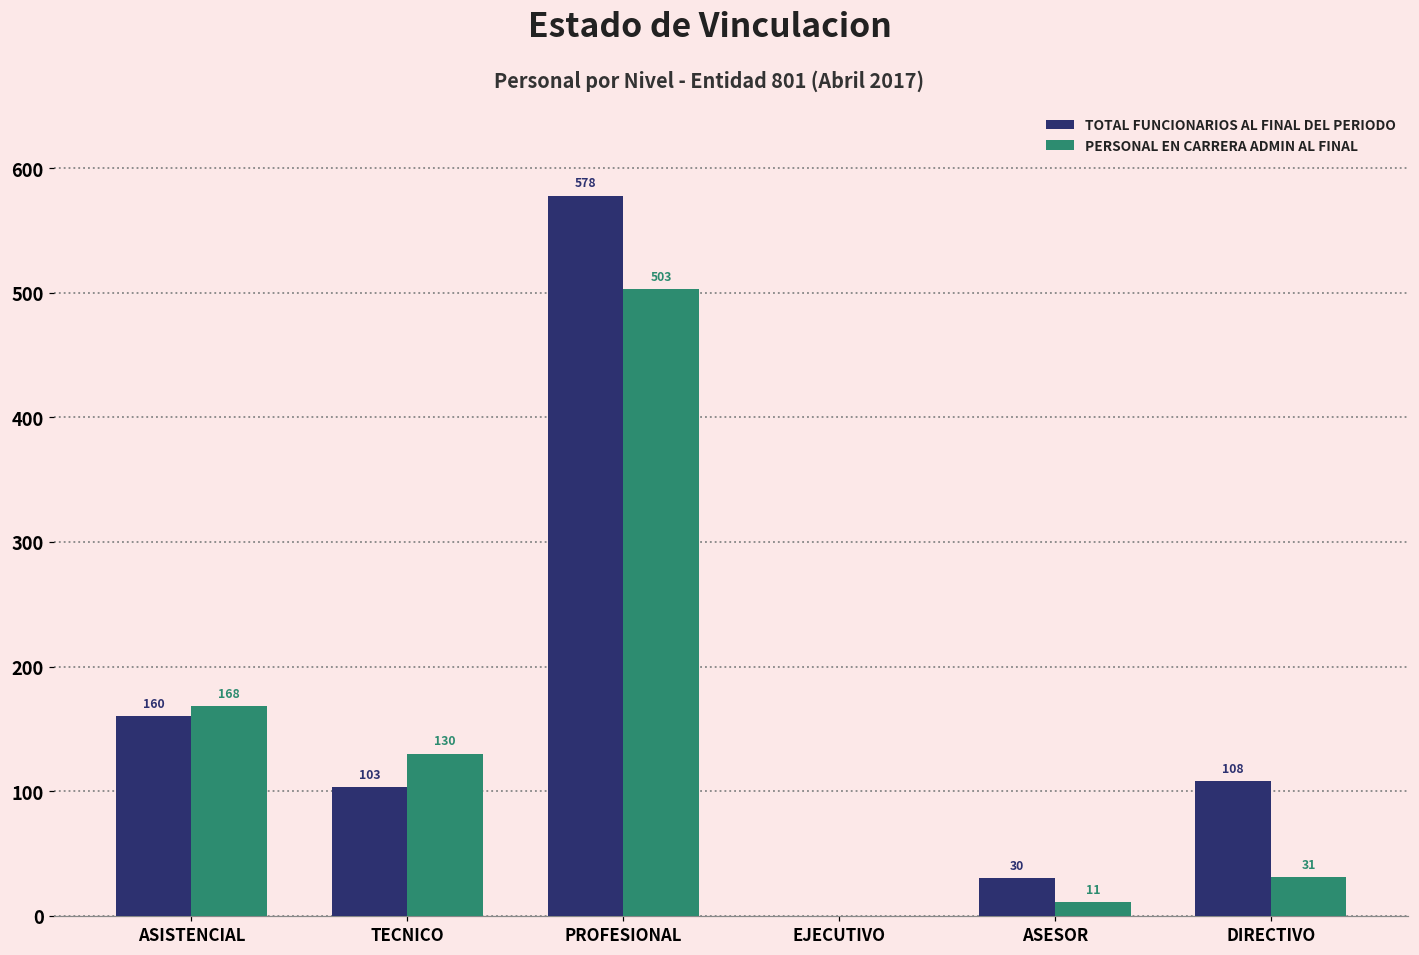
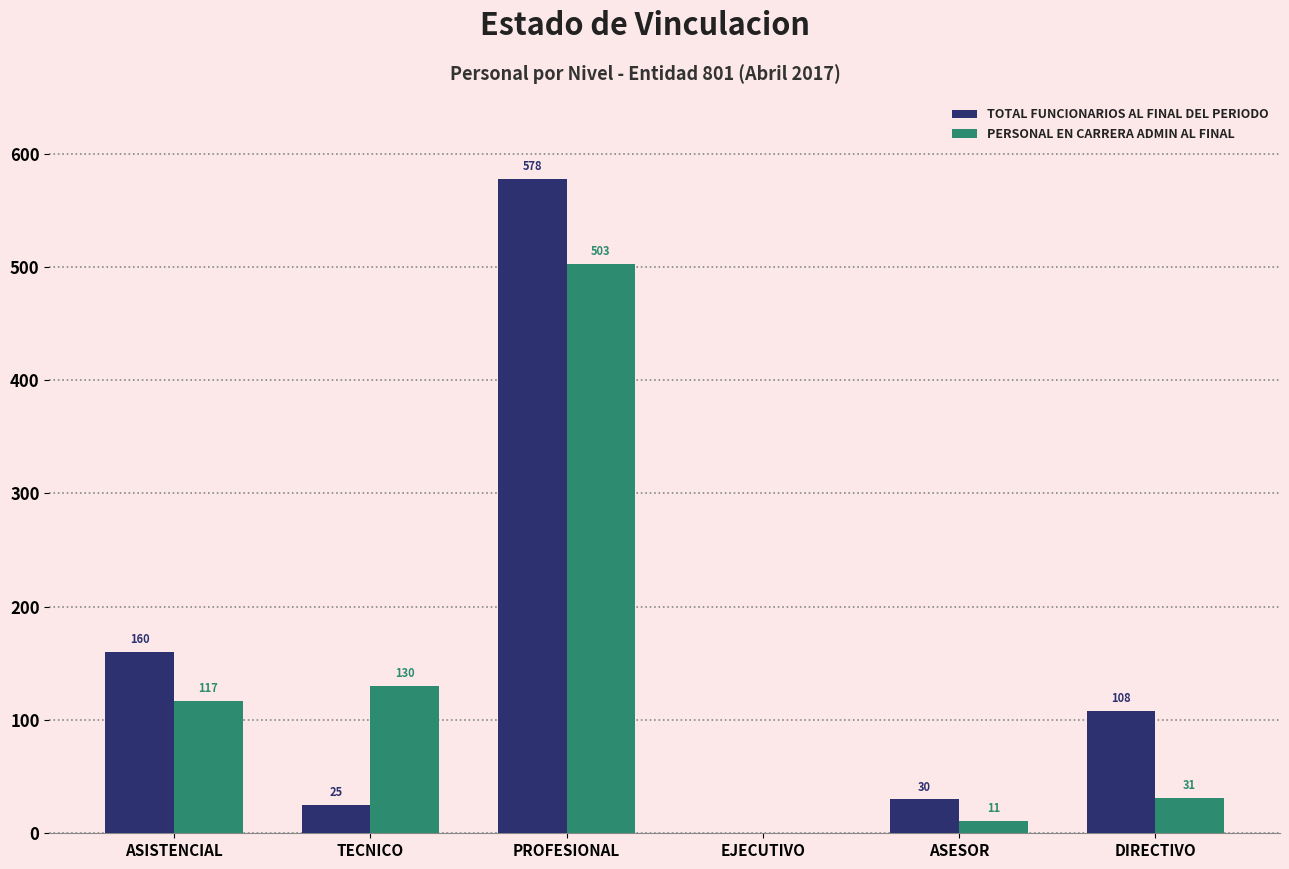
  {
    "TOTAL FUNCIONARIOS AL FINAL DEL PERIODO": {
      "ASISTENCIAL": 160,
-     "TECNICO": 103,
+     "TECNICO": 25,
      "PROFESIONAL": 578,
      "ASESOR": 30,
      "DIRECTIVO": 108
    },
    "PERSONAL EN CARRERA ADMIN AL FINAL": {
-     "ASISTENCIAL": 168,
+     "ASISTENCIAL": 117,
      "TECNICO": 130,
      "PROFESIONAL": 503,
      "ASESOR": 11,
      "DIRECTIVO": 31
    }
  }
